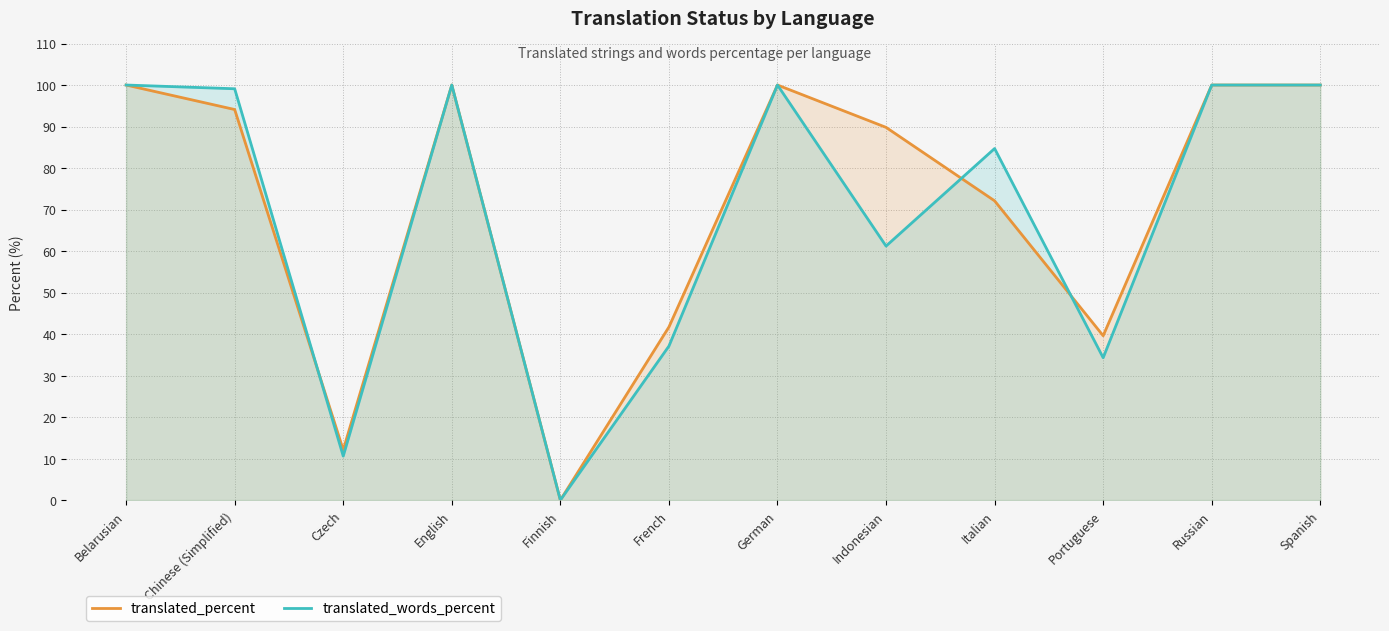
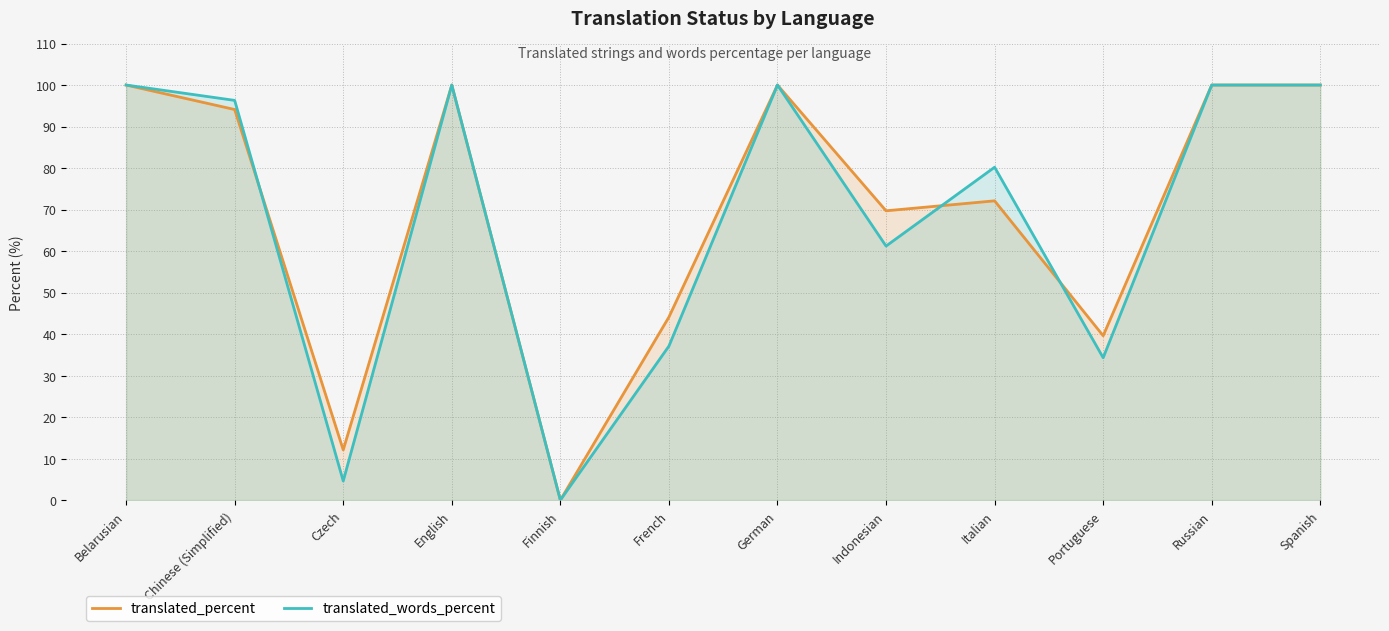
  {
    "translated_percent": {
      "Chinese (Simplified)": 94,
      "Czech": 12,
-     "French": 42,
-     "Indonesian": 90,
+     "French": 44,
+     "Indonesian": 70,
      "Italian": 72,
      "Portuguese": 40
    },
    "translated_words_percent": {
-     "Chinese (Simplified)": 99,
-     "Czech": 11,
+     "Chinese (Simplified)": 96,
+     "Czech": 5,
      "French": 37,
      "Indonesian": 61,
-     "Italian": 85,
+     "Italian": 80,
      "Portuguese": 34
    }
  }
